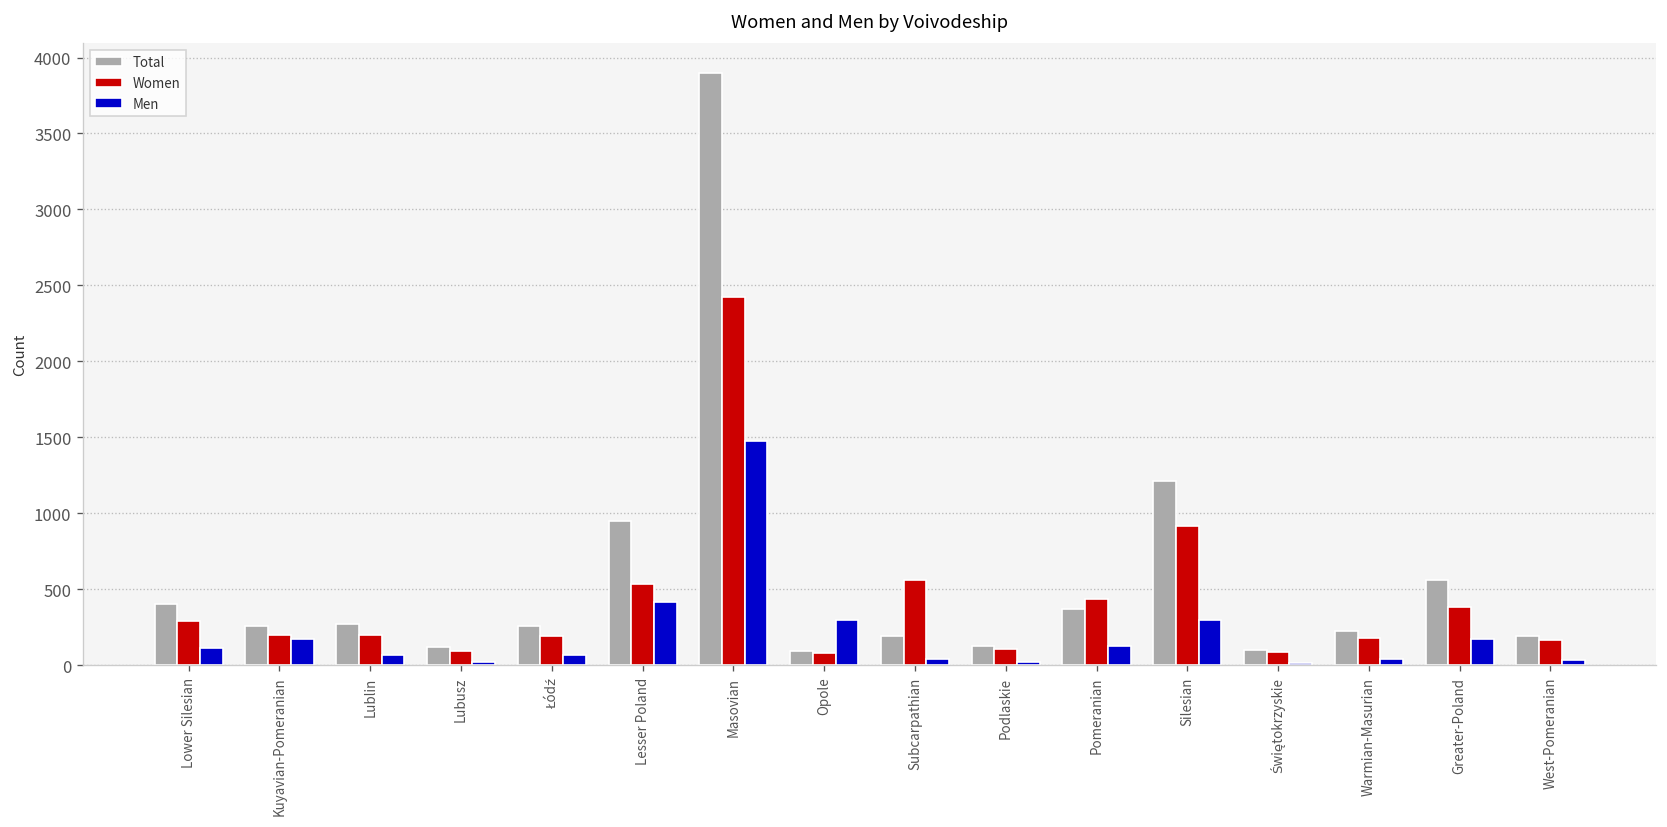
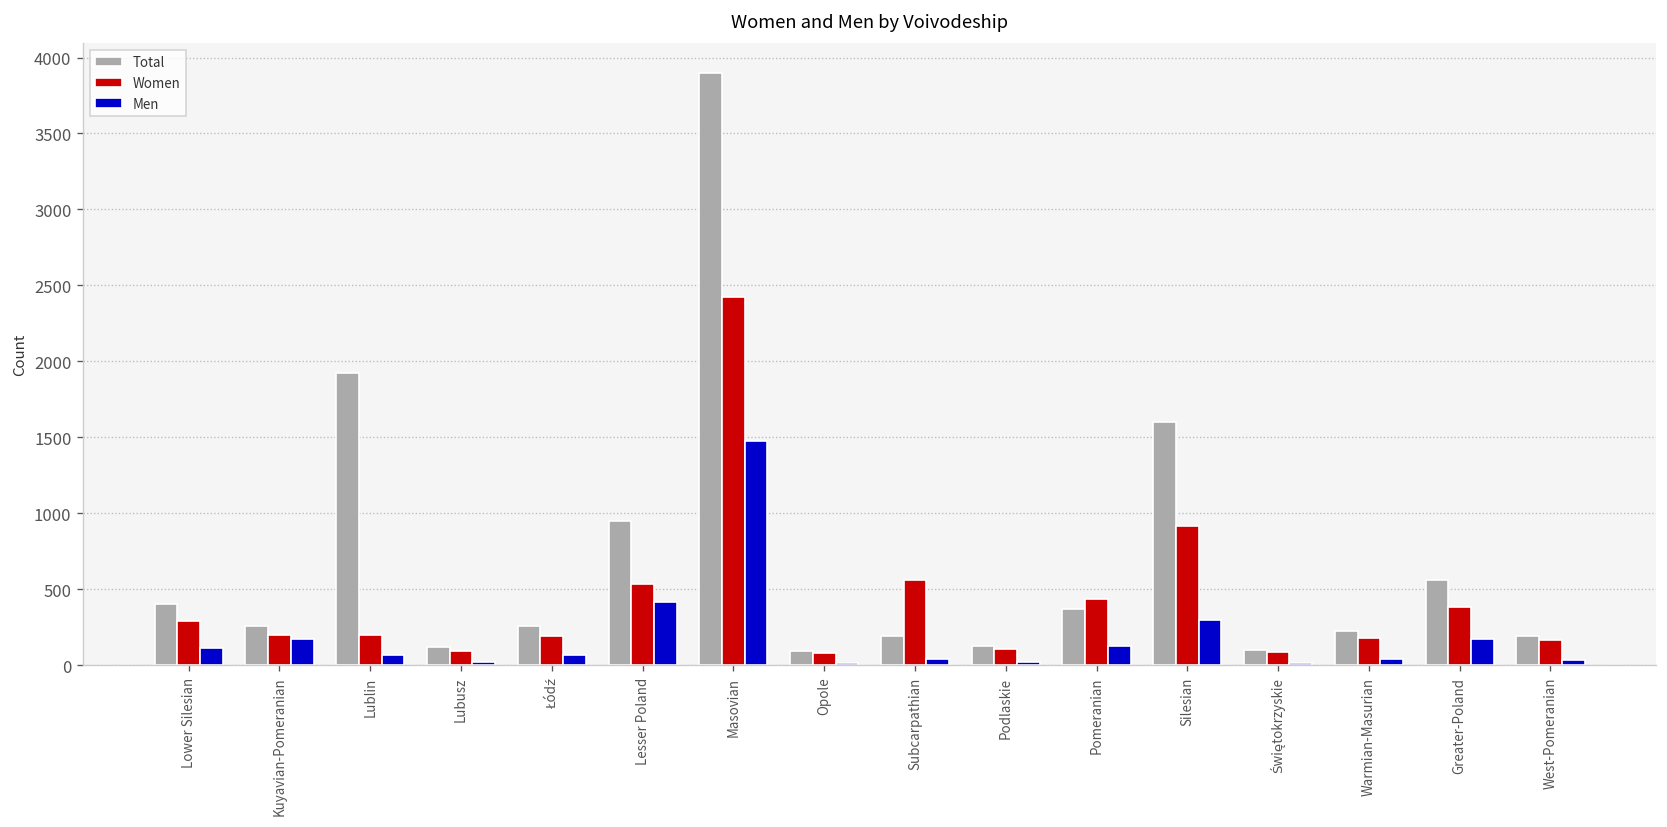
  {
    "Total": {
      "Lower Silesian": 400,
      "Kuyavian-Pomeranian": 260,
-     "Lublin": 270,
+     "Lublin": 1920,
      "Lubusz": 120,
      "Łódź": 260,
      "Lesser Poland": 950,
      "Masovian": 3900,
      "Opole": 90,
      "Subcarpathian": 190,
      "Podlaskie": 130,
      "Pomeranian": 370,
-     "Silesian": 1210,
+     "Silesian": 1600,
      "Świętokrzyskie": 100,
      "Warmian-Masurian": 220,
      "Greater-Poland": 560,
      "West-Pomeranian": 190
    },
    "Women": {
      "Lower Silesian": 290,
      "Kuyavian-Pomeranian": 200,
      "Lublin": 200,
      "Lubusz": 90,
      "Łódź": 190,
      "Lesser Poland": 530,
      "Masovian": 2420,
      "Opole": 80,
      "Subcarpathian": 560,
      "Podlaskie": 100,
      "Pomeranian": 430,
      "Silesian": 910,
      "Świętokrzyskie": 80,
      "Warmian-Masurian": 180,
      "Greater-Poland": 380,
      "West-Pomeranian": 160
    },
    "Men": {
      "Lower Silesian": 110,
      "Kuyavian-Pomeranian": 170,
      "Lublin": 70,
      "Lubusz": 20,
      "Łódź": 70,
      "Lesser Poland": 420,
      "Masovian": 1480,
-     "Opole": 300,
+     "Opole": 20,
      "Subcarpathian": 40,
      "Podlaskie": 20,
      "Pomeranian": 130,
      "Silesian": 300,
      "Warmian-Masurian": 40,
      "Greater-Poland": 170,
      "West-Pomeranian": 30
    }
  }
